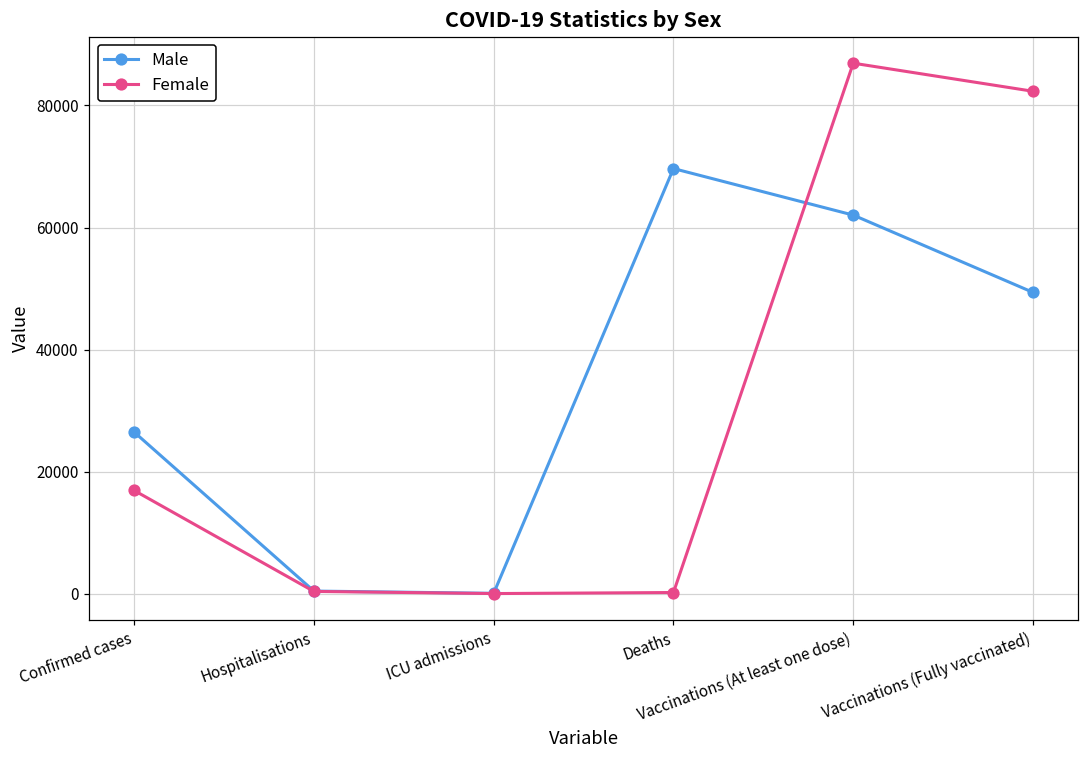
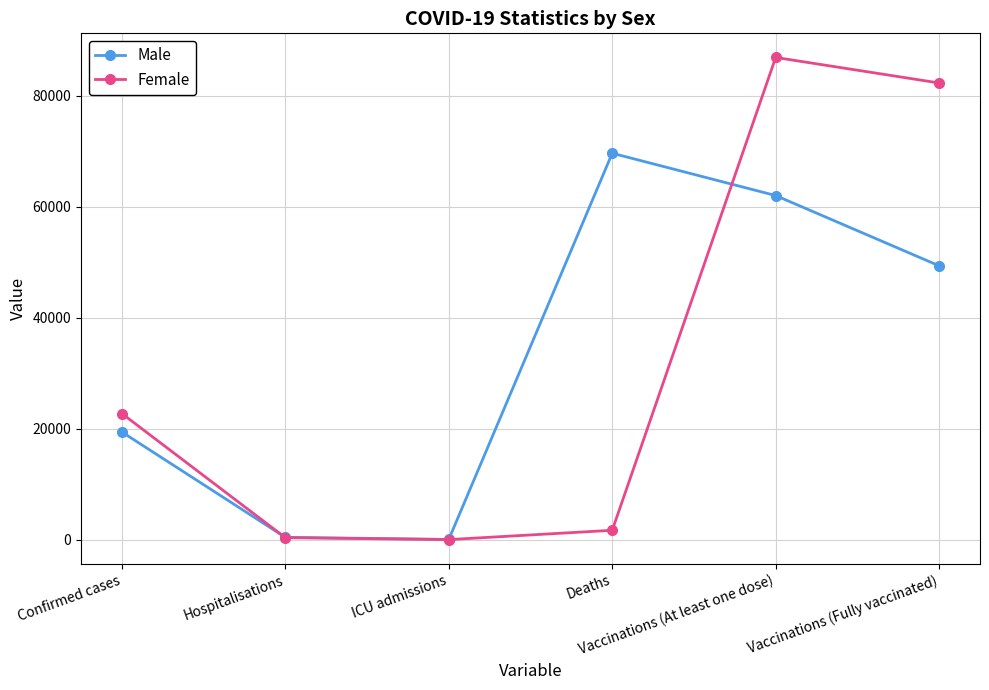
  {
    "Male": {
-     "Confirmed cases": 27000,
+     "Confirmed cases": 19000,
      "Deaths": 70000,
      "Vaccinations (At least one dose)": 62000,
      "Vaccinations (Fully vaccinated)": 49000
    },
    "Female": {
-     "Confirmed cases": 17000,
-     "Deaths": 0,
+     "Confirmed cases": 23000,
+     "Deaths": 2000,
      "Vaccinations (At least one dose)": 87000,
      "Vaccinations (Fully vaccinated)": 82000
    }
  }
